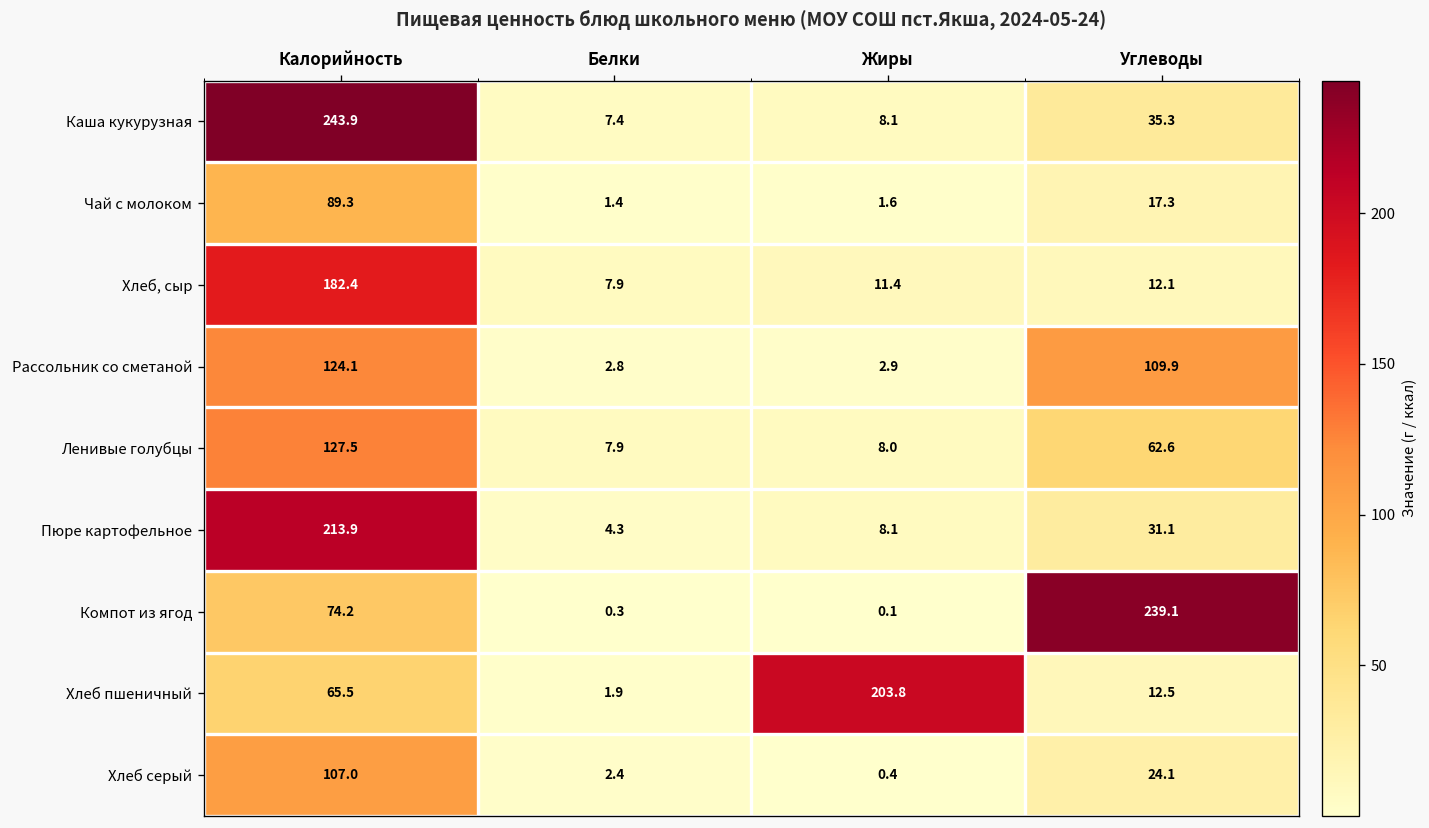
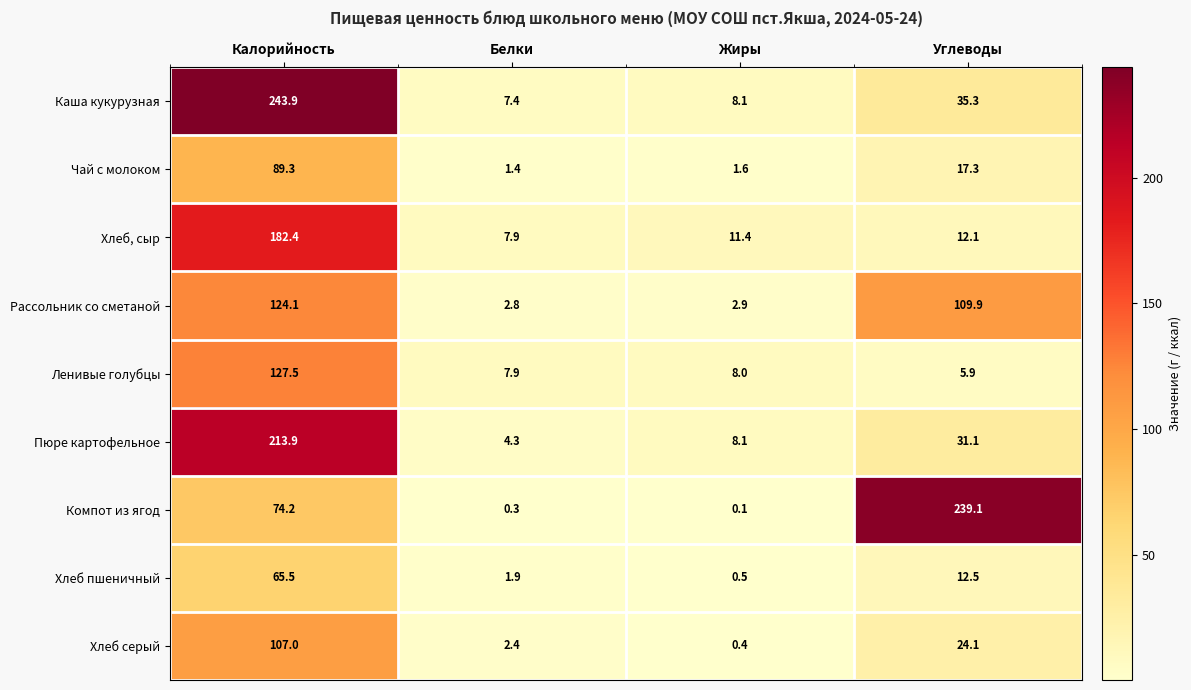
  {
    "Каша кукурузная": {
      "Калорийность": 243.9,
      "Белки": 7.4,
      "Жиры": 8.1,
      "Углеводы": 35.3
    },
    "Чай с молоком": {
      "Калорийность": 89.3,
      "Белки": 1.4,
      "Жиры": 1.6,
      "Углеводы": 17.3
    },
    "Хлеб, сыр": {
      "Калорийность": 182.4,
      "Белки": 7.9,
      "Жиры": 11.4,
      "Углеводы": 12.1
    },
    "Рассольник со сметаной": {
      "Калорийность": 124.1,
      "Белки": 2.8,
      "Жиры": 2.9,
      "Углеводы": 109.9
    },
    "Ленивые голубцы": {
      "Калорийность": 127.5,
      "Белки": 7.9,
      "Жиры": 8.0,
-     "Углеводы": 62.6
+     "Углеводы": 5.9
    },
    "Пюре картофельное": {
      "Калорийность": 213.9,
      "Белки": 4.3,
      "Жиры": 8.1,
      "Углеводы": 31.1
    },
    "Компот из ягод": {
      "Калорийность": 74.2,
      "Белки": 0.3,
      "Жиры": 0.1,
      "Углеводы": 239.1
    },
    "Хлеб пшеничный": {
      "Калорийность": 65.5,
      "Белки": 1.9,
-     "Жиры": 203.8,
+     "Жиры": 0.5,
      "Углеводы": 12.5
    },
    "Хлеб серый": {
      "Калорийность": 107.0,
      "Белки": 2.4,
      "Жиры": 0.4,
      "Углеводы": 24.1
    }
  }
